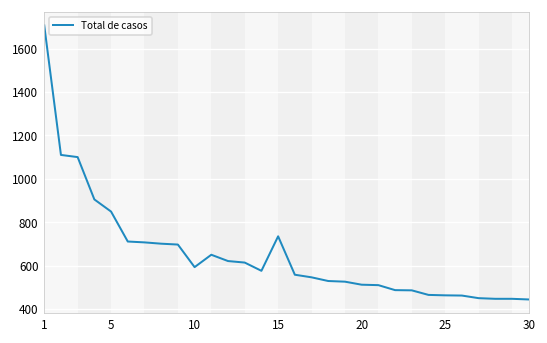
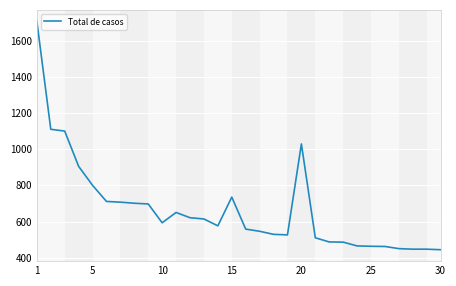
  {
    "1": 1710,
-   "5": 850,
+   "5": 800,
    "10": 590,
    "15": 740,
-   "20": 510,
+   "20": 1030,
    "25": 460,
    "30": 440
  }
